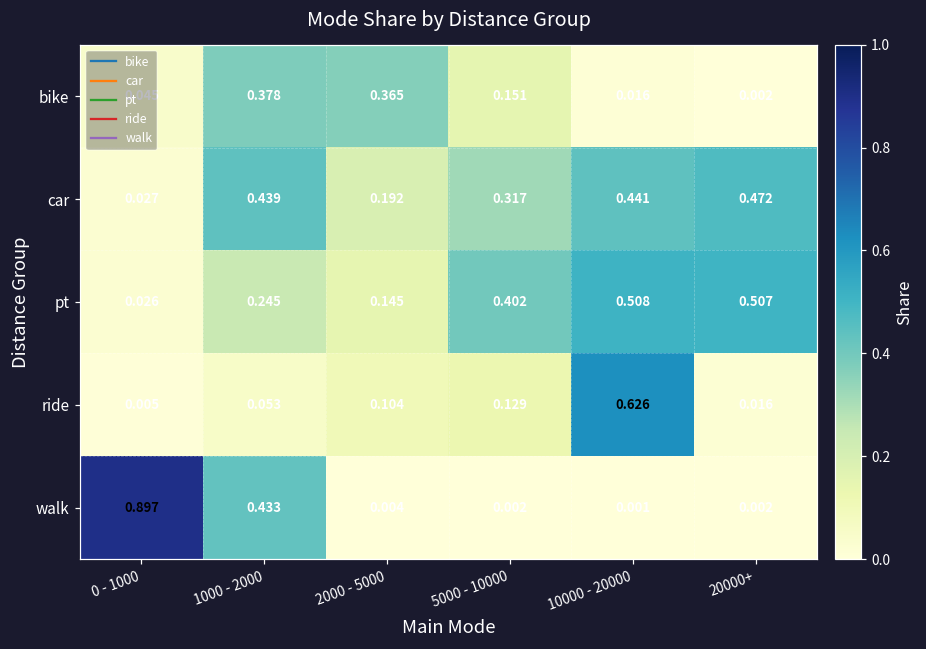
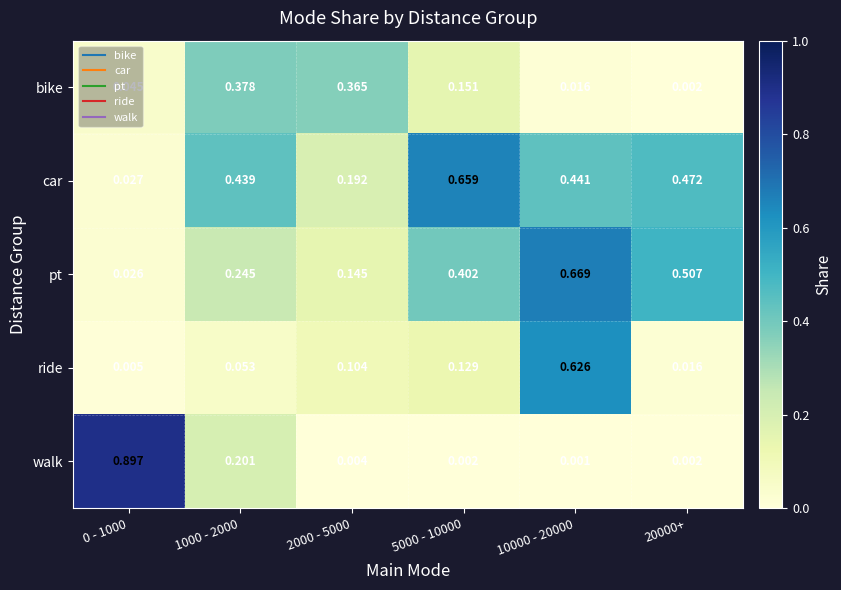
  {
    "bike": {
      "1000 - 2000": 0.378,
      "2000 - 5000": 0.365,
      "5000 - 10000": 0.151
    },
    "car": {
      "1000 - 2000": 0.439,
      "2000 - 5000": 0.192,
-     "5000 - 10000": 0.317,
+     "5000 - 10000": 0.659,
      "10000 - 20000": 0.441,
      "20000+": 0.472
    },
    "pt": {
      "1000 - 2000": 0.245,
      "2000 - 5000": 0.145,
      "5000 - 10000": 0.402,
-     "10000 - 20000": 0.508,
+     "10000 - 20000": 0.669,
      "20000+": 0.507
    },
    "ride": {
      "1000 - 2000": 0.053,
      "2000 - 5000": 0.104,
      "5000 - 10000": 0.129,
      "10000 - 20000": 0.626
    },
    "walk": {
      "0 - 1000": 0.897,
-     "1000 - 2000": 0.433
+     "1000 - 2000": 0.201
    }
  }
